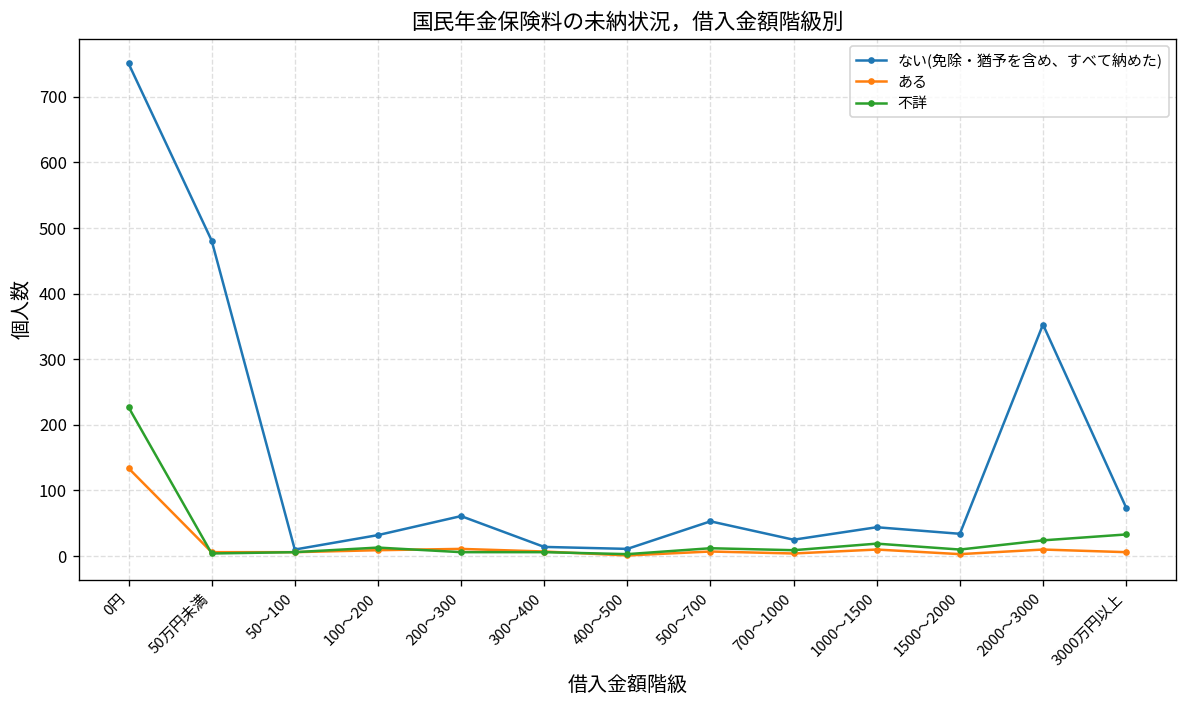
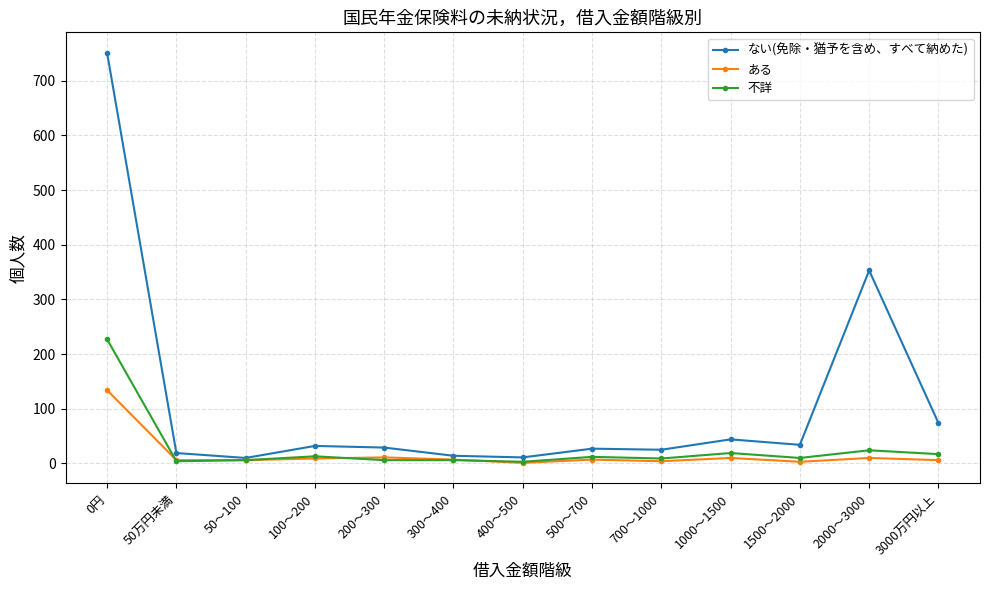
  {
    "ない(免除・猶予を含め、すべて納めた)": {
      "0円": 750,
-     "50万円未満": 480,
+     "50万円未満": 20,
      "100～200": 30,
-     "200～300": 60,
+     "200～300": 30,
      "300～400": 10,
      "400～500": 10,
-     "500～700": 50,
+     "500～700": 30,
      "700～1000": 30,
      "1000～1500": 40,
      "1500～2000": 30,
      "2000～3000": 350,
      "3000万円以上": 70
    },
    "ある": {
      "0円": 130,
      "200～300": 10,
      "500～700": 10,
      "700～1000": 0,
      "1000～1500": 10,
      "1500～2000": 0,
      "2000～3000": 10,
      "3000万円以上": 10
    },
    "不詳": {
      "0円": 230,
      "200～300": 10,
      "500～700": 10,
      "700～1000": 10,
      "1000～1500": 20,
      "1500～2000": 10,
      "2000～3000": 20,
-     "3000万円以上": 30
+     "3000万円以上": 20
    }
  }
